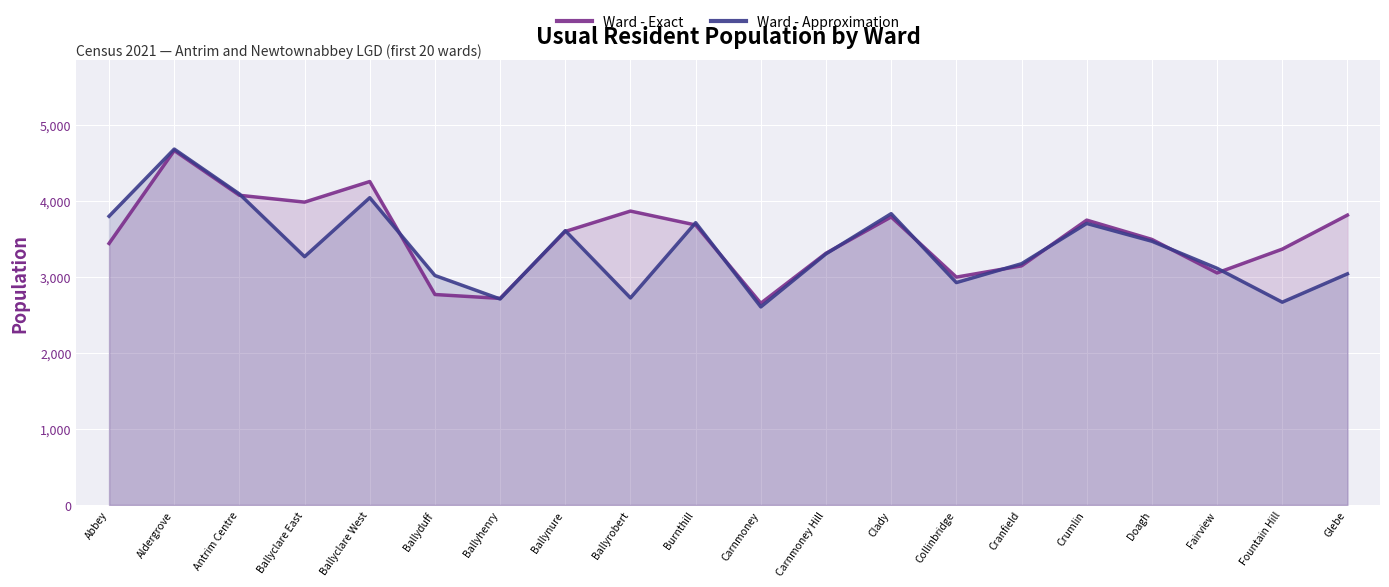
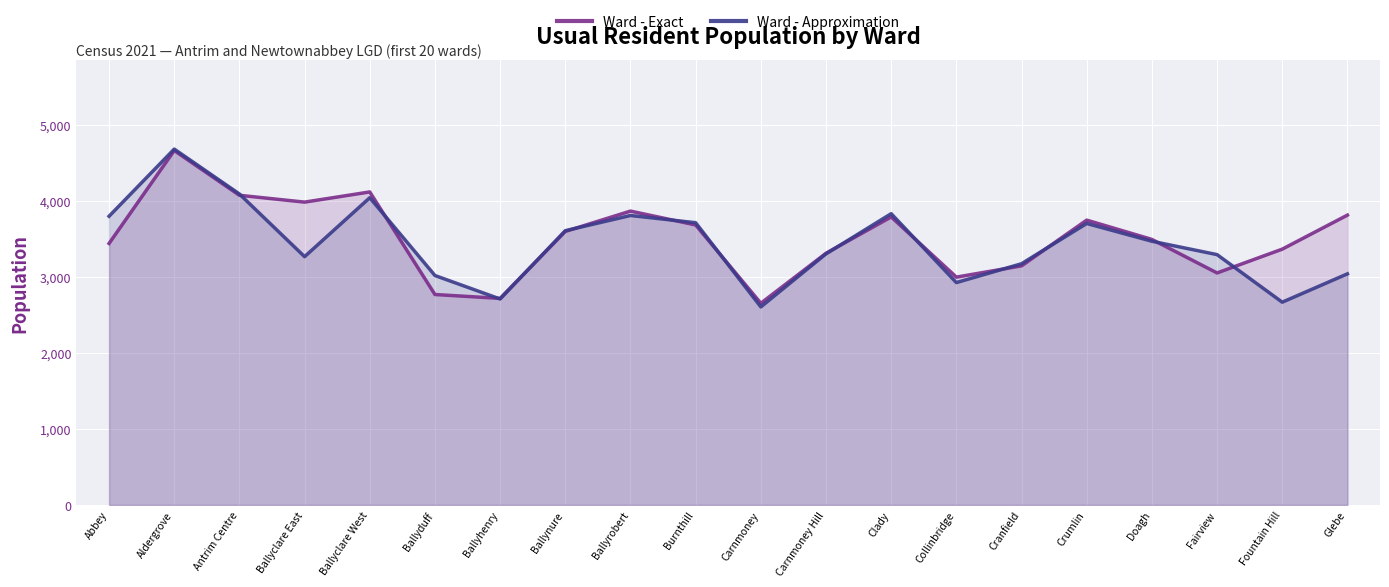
  {
    "Ward - Exact": {
      "Abbey": "3,400",
      "Ballyclare East": "4,000",
-     "Ballyclare West": "4,300",
+     "Ballyclare West": "4,100",
      "Ballyduff": "2,800",
      "Ballyrobert": "3,900",
      "Carnmoney": "2,700",
      "Clady": "3,800",
      "Collinbridge": "3,000",
      "Crumlin": "3,700",
      "Fairview": "3,100",
      "Fountain Hill": "3,400",
      "Glebe": "3,800"
    },
    "Ward - Approximation": {
      "Abbey": "3,800",
      "Ballyclare East": "3,300",
      "Ballyclare West": "4,000",
      "Ballyduff": "3,000",
-     "Ballyrobert": "2,700",
+     "Ballyrobert": "3,800",
      "Carnmoney": "2,600",
      "Clady": "3,800",
      "Collinbridge": "2,900",
      "Crumlin": "3,700",
-     "Fairview": "3,100",
+     "Fairview": "3,300",
      "Fountain Hill": "2,700",
      "Glebe": "3,000"
    }
  }
